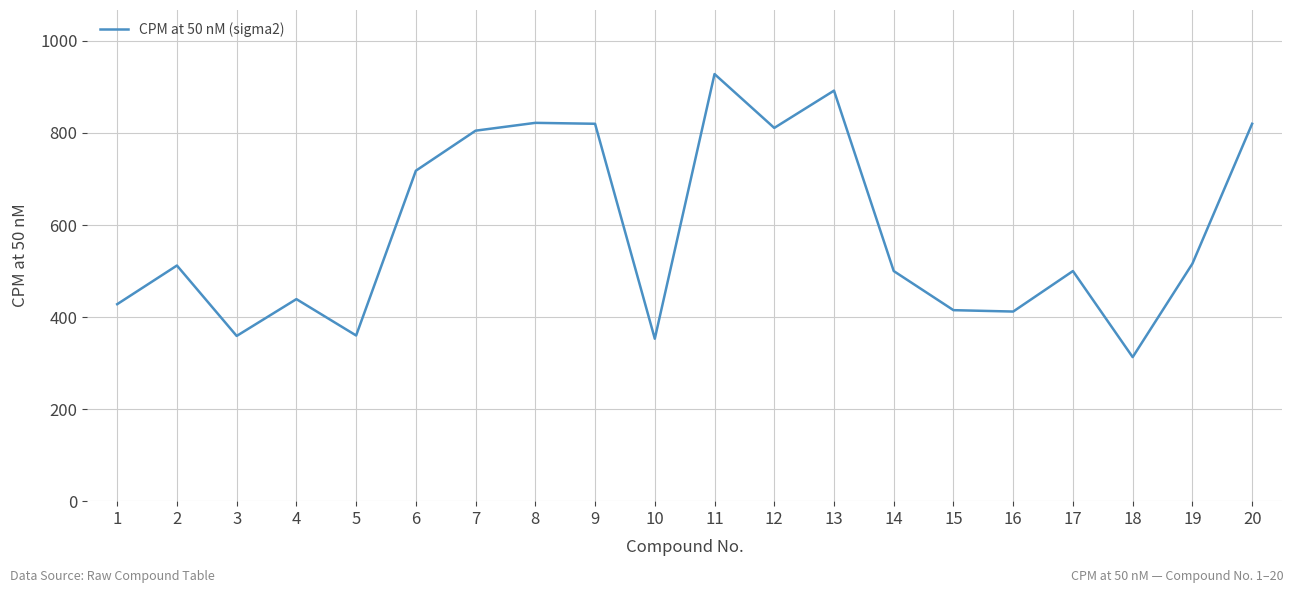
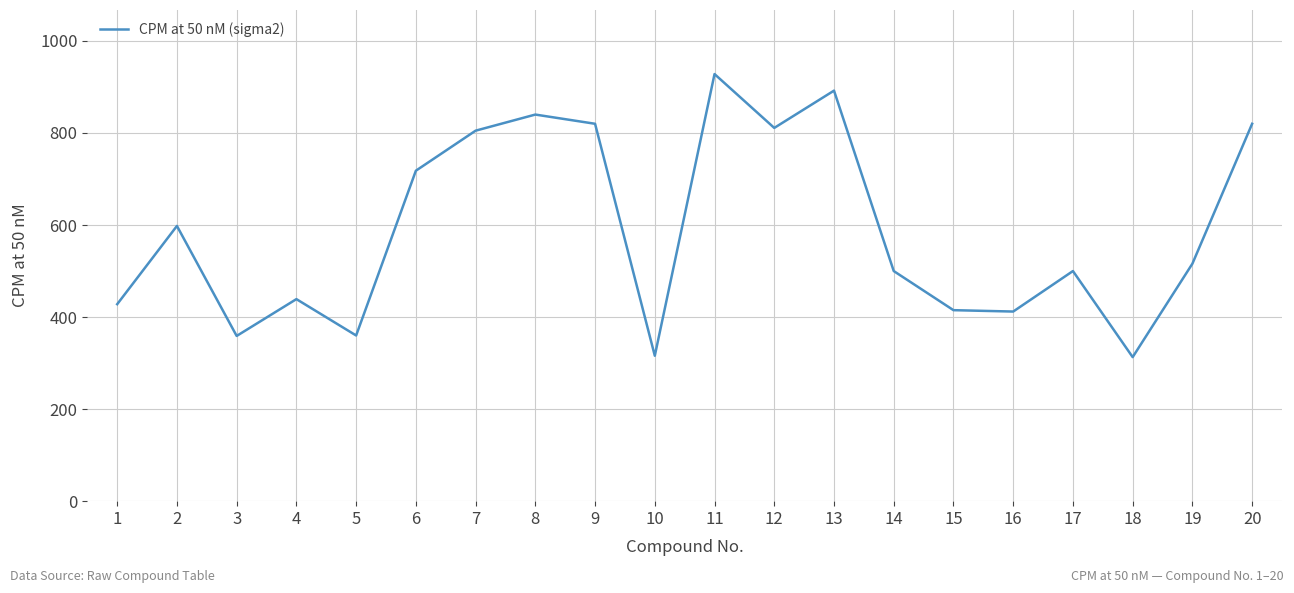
  {
    "1": 430,
-   "2": 510,
+   "2": 600,
    "3": 360,
    "4": 440,
    "5": 360,
    "6": 720,
    "7": 810,
-   "8": 820,
+   "8": 840,
    "9": 820,
-   "10": 350,
+   "10": 320,
    "11": 930,
    "12": 810,
    "13": 890,
    "14": 500,
    "15": 420,
    "16": 410,
    "17": 500,
    "18": 310,
    "19": 520,
    "20": 820
  }
